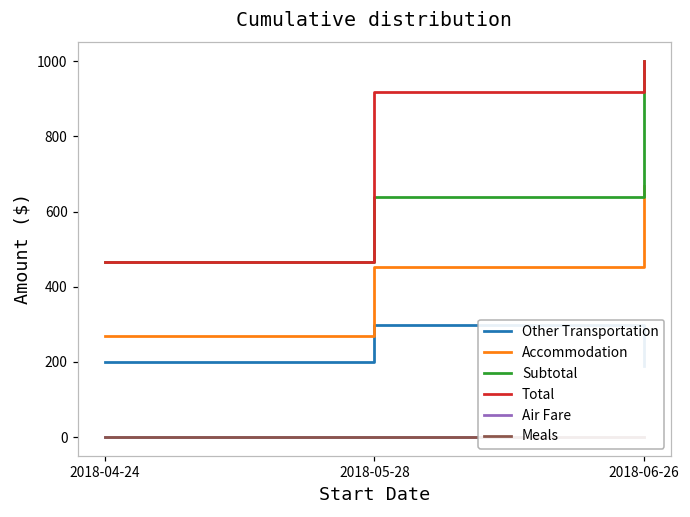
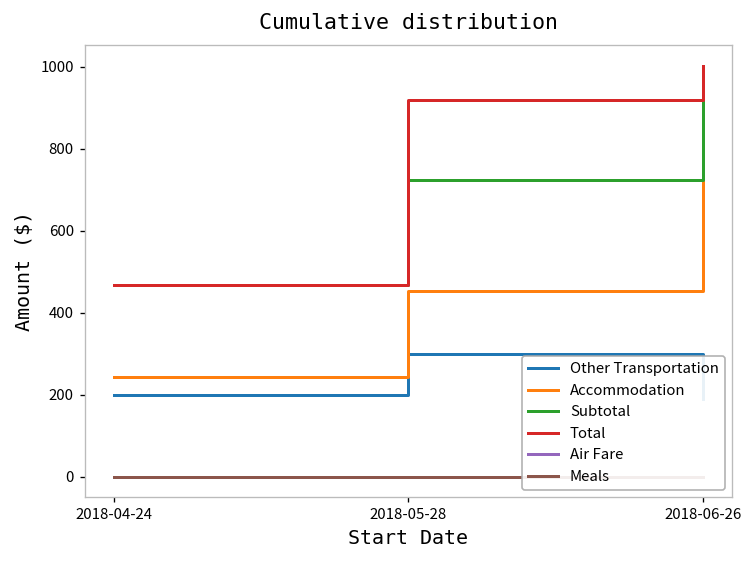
  {
    "Other Transportation": {
      "2018-04-24": 200,
      "2018-05-28": 300
    },
    "Accommodation": {
-     "2018-04-24": 270,
+     "2018-04-24": 240,
      "2018-05-28": 450,
-     "2018-06-26": 670
+     "2018-06-26": 730
    },
    "Subtotal": {
-     "2018-05-28": 640
+     "2018-05-28": 720
    },
    "Total": {
      "2018-05-28": 920
    },
    "Meals": {
      "2018-04-24": 0,
      "2018-05-28": 0
    }
  }
